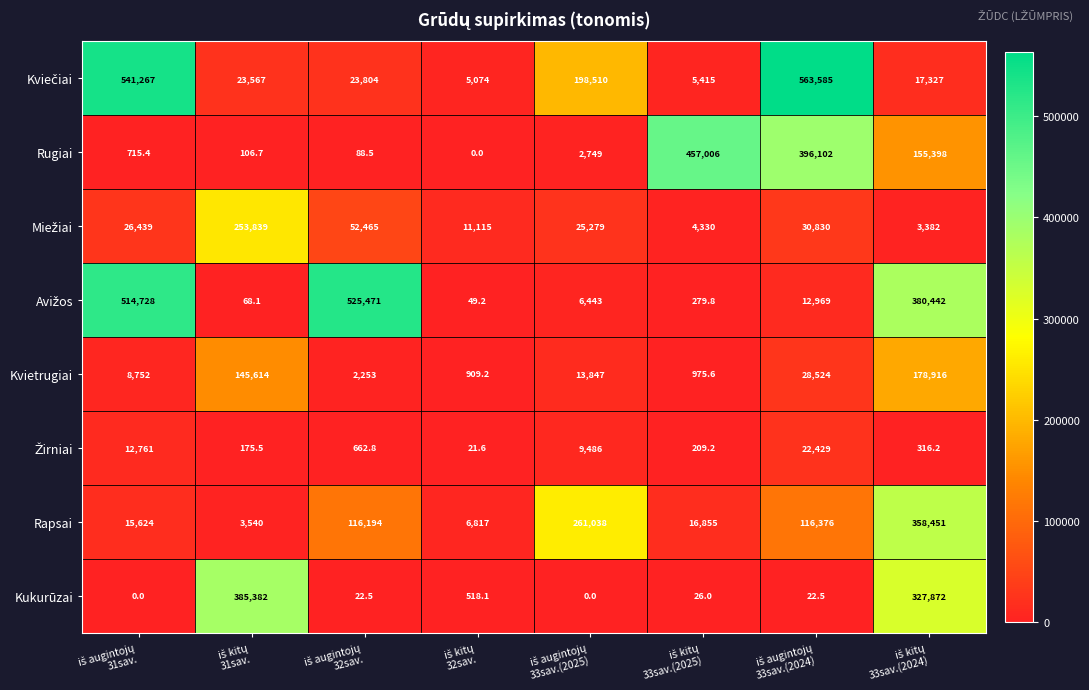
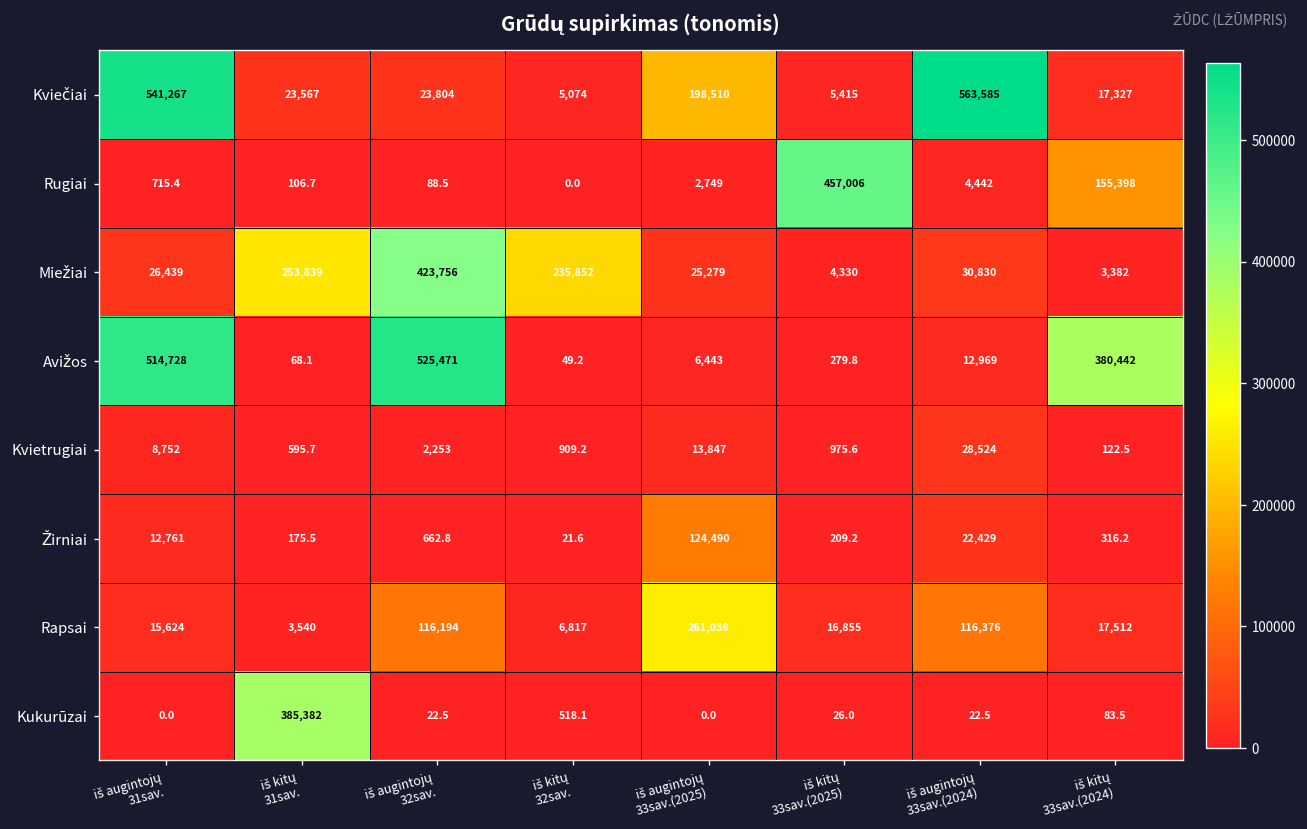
  {
    "Kviečiai": {
      "iš augintojų 31sav.": "541,267",
      "iš kitų 31sav.": "23,567",
      "iš augintojų 32sav.": "23,804",
      "iš kitų 32sav.": "5,074",
      "iš augintojų 33sav.(2025)": "198,510",
      "iš kitų 33sav.(2025)": "5,415",
      "iš augintojų 33sav.(2024)": "563,585",
      "iš kitų 33sav.(2024)": "17,327"
    },
    "Rugiai": {
      "iš augintojų 31sav.": "715.4",
      "iš kitų 31sav.": "106.7",
      "iš augintojų 32sav.": "88.5",
      "iš kitų 32sav.": "0.0",
      "iš augintojų 33sav.(2025)": "2,749",
      "iš kitų 33sav.(2025)": "457,006",
-     "iš augintojų 33sav.(2024)": "396,102",
+     "iš augintojų 33sav.(2024)": "4,442",
      "iš kitų 33sav.(2024)": "155,398"
    },
    "Miežiai": {
      "iš augintojų 31sav.": "26,439",
      "iš kitų 31sav.": "253,839",
-     "iš augintojų 32sav.": "52,465",
-     "iš kitų 32sav.": "11,115",
+     "iš augintojų 32sav.": "423,756",
+     "iš kitų 32sav.": "235,852",
      "iš augintojų 33sav.(2025)": "25,279",
      "iš kitų 33sav.(2025)": "4,330",
      "iš augintojų 33sav.(2024)": "30,830",
      "iš kitų 33sav.(2024)": "3,382"
    },
    "Avižos": {
      "iš augintojų 31sav.": "514,728",
      "iš kitų 31sav.": "68.1",
      "iš augintojų 32sav.": "525,471",
      "iš kitų 32sav.": "49.2",
      "iš augintojų 33sav.(2025)": "6,443",
      "iš kitų 33sav.(2025)": "279.8",
      "iš augintojų 33sav.(2024)": "12,969",
      "iš kitų 33sav.(2024)": "380,442"
    },
    "Kvietrugiai": {
      "iš augintojų 31sav.": "8,752",
-     "iš kitų 31sav.": "145,614",
+     "iš kitų 31sav.": "595.7",
      "iš augintojų 32sav.": "2,253",
      "iš kitų 32sav.": "909.2",
      "iš augintojų 33sav.(2025)": "13,847",
      "iš kitų 33sav.(2025)": "975.6",
      "iš augintojų 33sav.(2024)": "28,524",
-     "iš kitų 33sav.(2024)": "178,916"
+     "iš kitų 33sav.(2024)": "122.5"
    },
    "Žirniai": {
      "iš augintojų 31sav.": "12,761",
      "iš kitų 31sav.": "175.5",
      "iš augintojų 32sav.": "662.8",
      "iš kitų 32sav.": "21.6",
-     "iš augintojų 33sav.(2025)": "9,486",
+     "iš augintojų 33sav.(2025)": "124,490",
      "iš kitų 33sav.(2025)": "209.2",
      "iš augintojų 33sav.(2024)": "22,429",
      "iš kitų 33sav.(2024)": "316.2"
    },
    "Rapsai": {
      "iš augintojų 31sav.": "15,624",
      "iš kitų 31sav.": "3,540",
      "iš augintojų 32sav.": "116,194",
      "iš kitų 32sav.": "6,817",
      "iš augintojų 33sav.(2025)": "261,038",
      "iš kitų 33sav.(2025)": "16,855",
      "iš augintojų 33sav.(2024)": "116,376",
-     "iš kitų 33sav.(2024)": "358,451"
+     "iš kitų 33sav.(2024)": "17,512"
    },
    "Kukurūzai": {
      "iš augintojų 31sav.": "0.0",
      "iš kitų 31sav.": "385,382",
      "iš augintojų 32sav.": "22.5",
      "iš kitų 32sav.": "518.1",
      "iš augintojų 33sav.(2025)": "0.0",
      "iš kitų 33sav.(2025)": "26.0",
      "iš augintojų 33sav.(2024)": "22.5",
-     "iš kitų 33sav.(2024)": "327,872"
+     "iš kitų 33sav.(2024)": "83.5"
    }
  }
